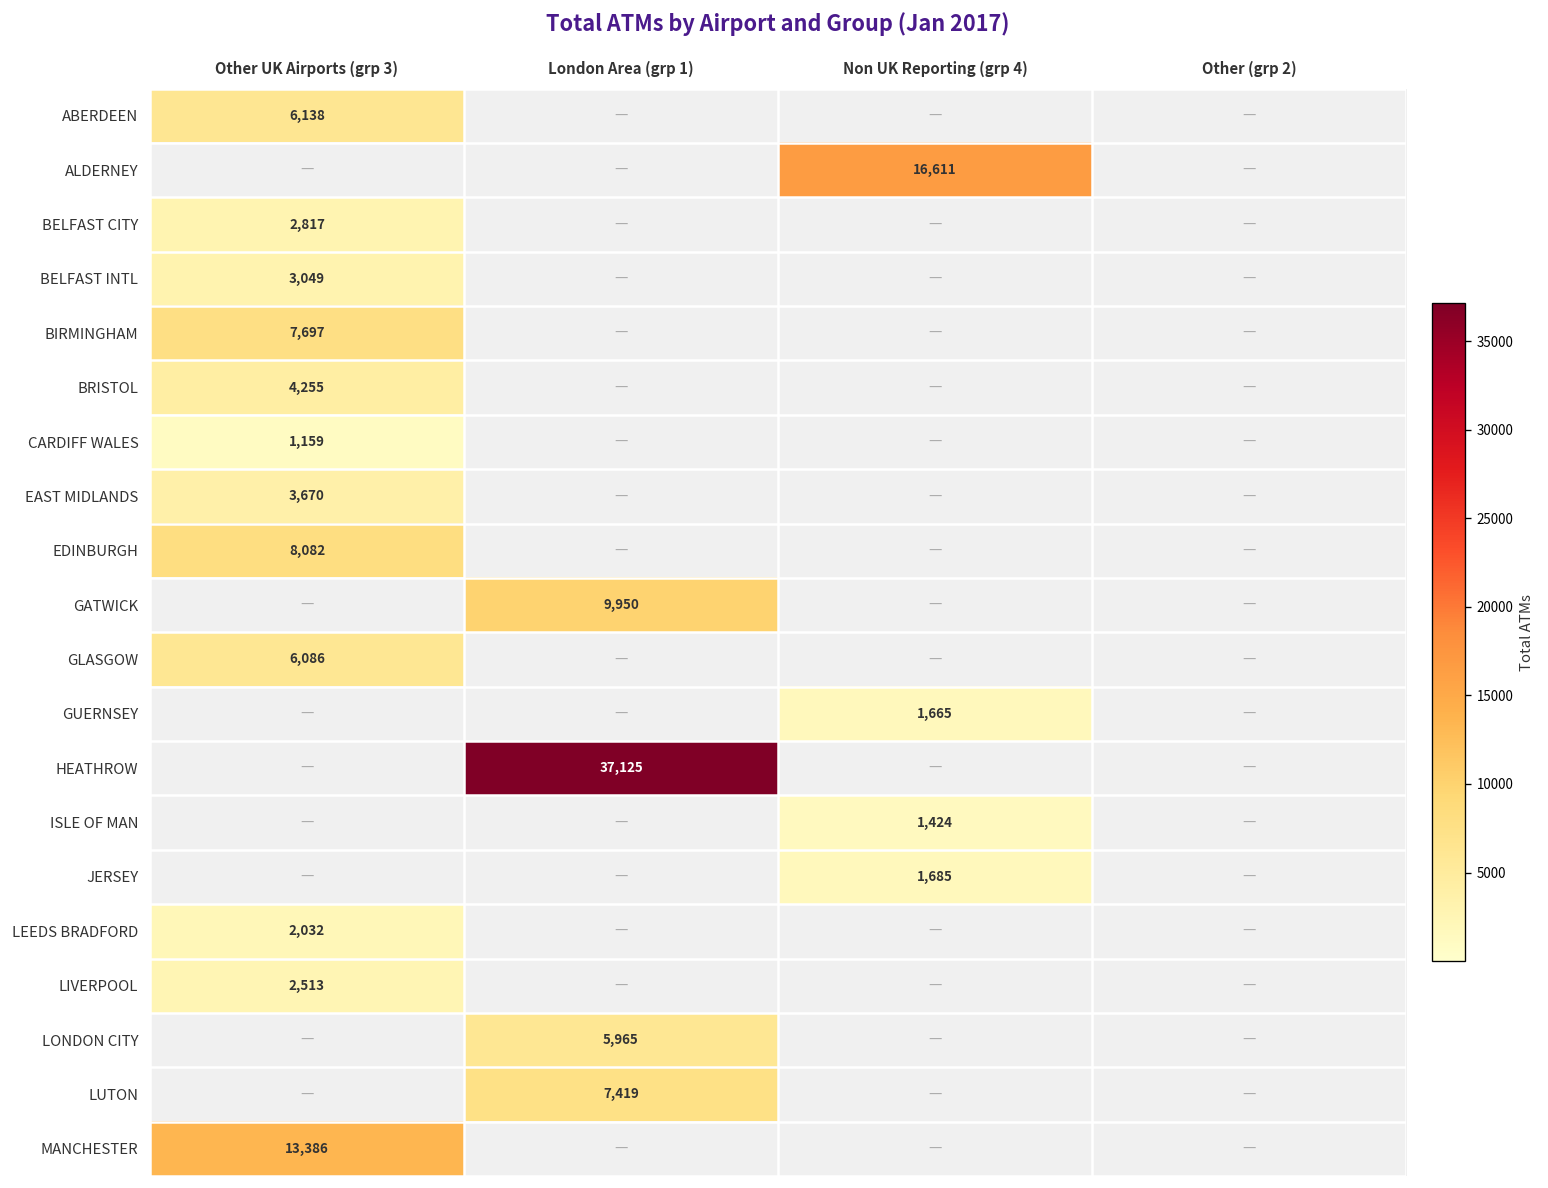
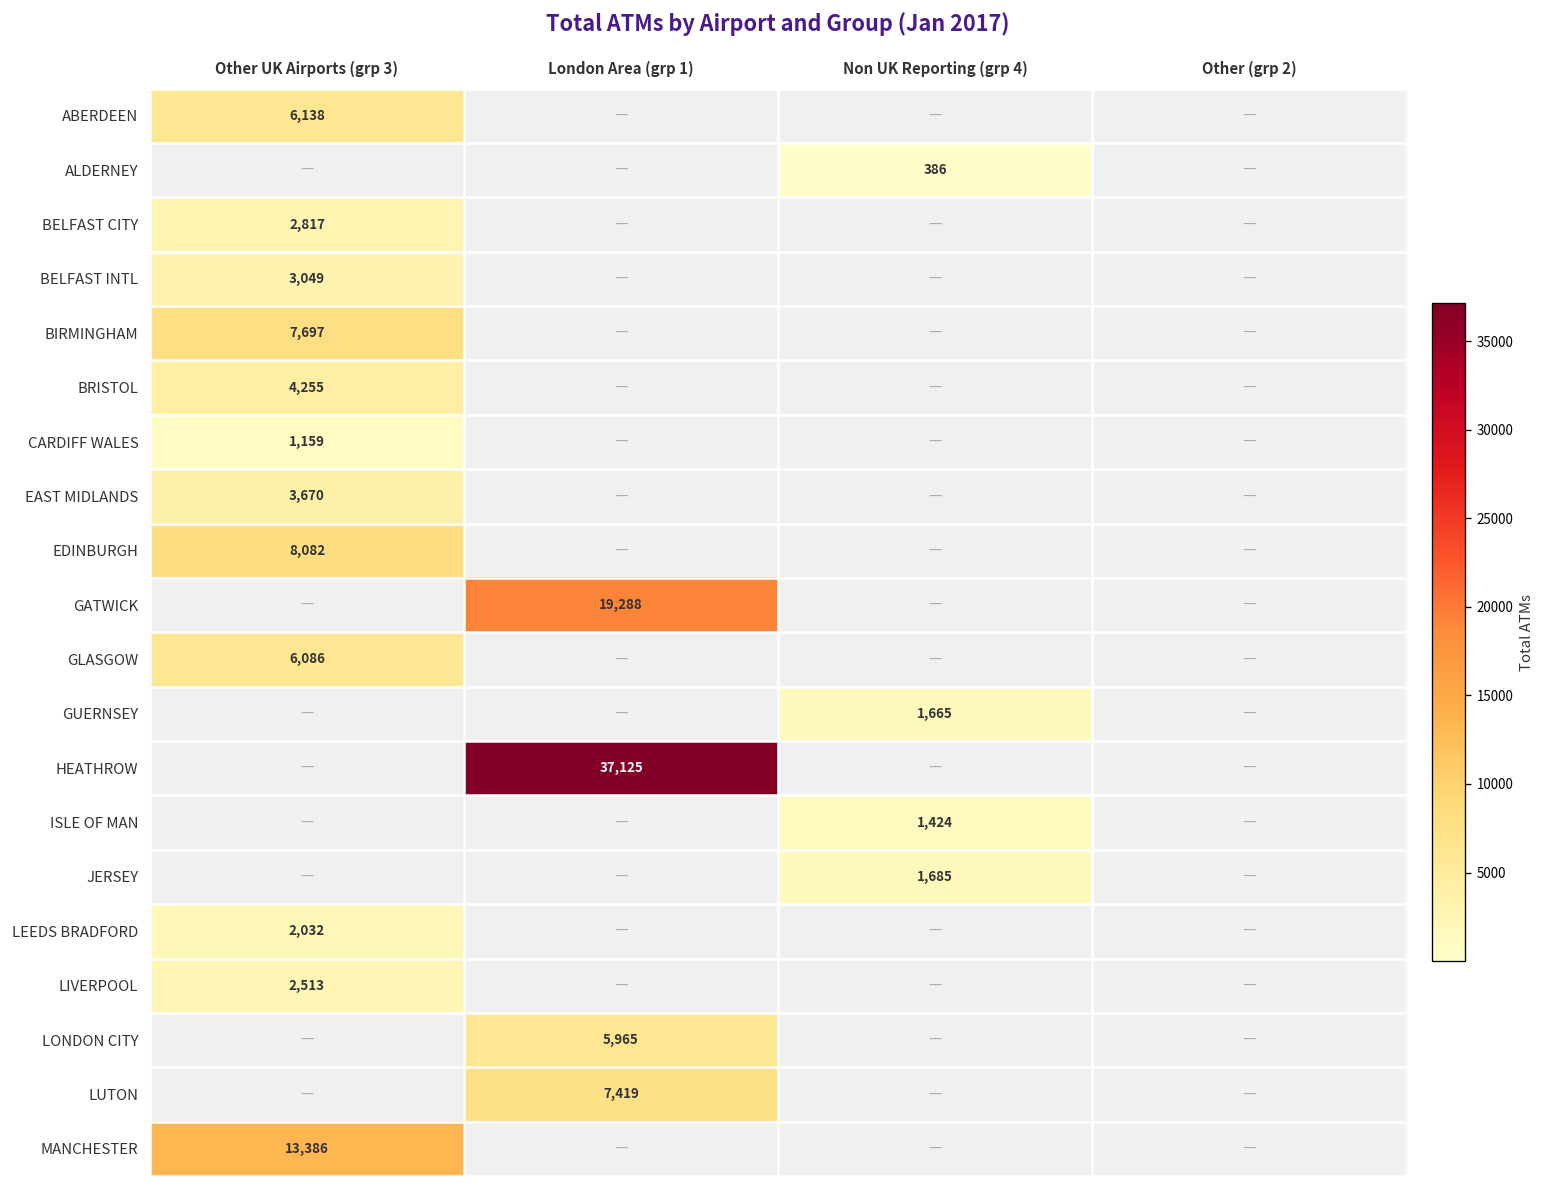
  {
    "ABERDEEN": {
      "Other UK Airports (grp 3)": "6,138"
    },
    "ALDERNEY": {
-     "Non UK Reporting (grp 4)": "16,611"
+     "Non UK Reporting (grp 4)": "386"
    },
    "BELFAST CITY": {
      "Other UK Airports (grp 3)": "2,817"
    },
    "BELFAST INTL": {
      "Other UK Airports (grp 3)": "3,049"
    },
    "BIRMINGHAM": {
      "Other UK Airports (grp 3)": "7,697"
    },
    "BRISTOL": {
      "Other UK Airports (grp 3)": "4,255"
    },
    "CARDIFF WALES": {
      "Other UK Airports (grp 3)": "1,159"
    },
    "EAST MIDLANDS": {
      "Other UK Airports (grp 3)": "3,670"
    },
    "EDINBURGH": {
      "Other UK Airports (grp 3)": "8,082"
    },
    "GATWICK": {
-     "London Area (grp 1)": "9,950"
+     "London Area (grp 1)": "19,288"
    },
    "GLASGOW": {
      "Other UK Airports (grp 3)": "6,086"
    },
    "GUERNSEY": {
      "Non UK Reporting (grp 4)": "1,665"
    },
    "HEATHROW": {
      "London Area (grp 1)": "37,125"
    },
    "ISLE OF MAN": {
      "Non UK Reporting (grp 4)": "1,424"
    },
    "JERSEY": {
      "Non UK Reporting (grp 4)": "1,685"
    },
    "LEEDS BRADFORD": {
      "Other UK Airports (grp 3)": "2,032"
    },
    "LIVERPOOL": {
      "Other UK Airports (grp 3)": "2,513"
    },
    "LONDON CITY": {
      "London Area (grp 1)": "5,965"
    },
    "LUTON": {
      "London Area (grp 1)": "7,419"
    },
    "MANCHESTER": {
      "Other UK Airports (grp 3)": "13,386"
    }
  }
